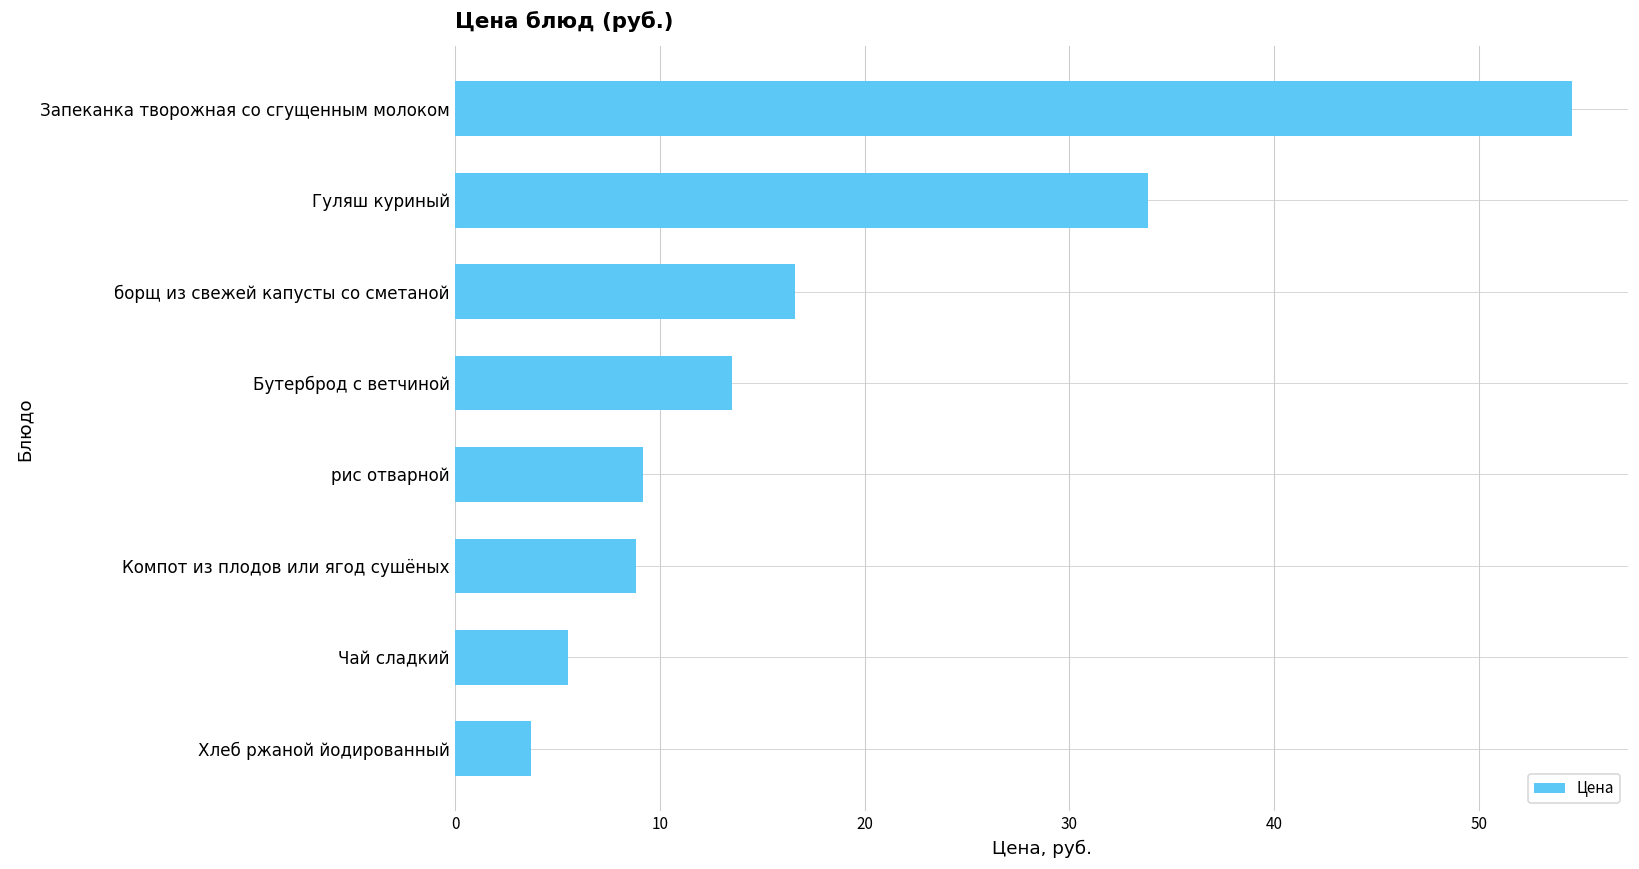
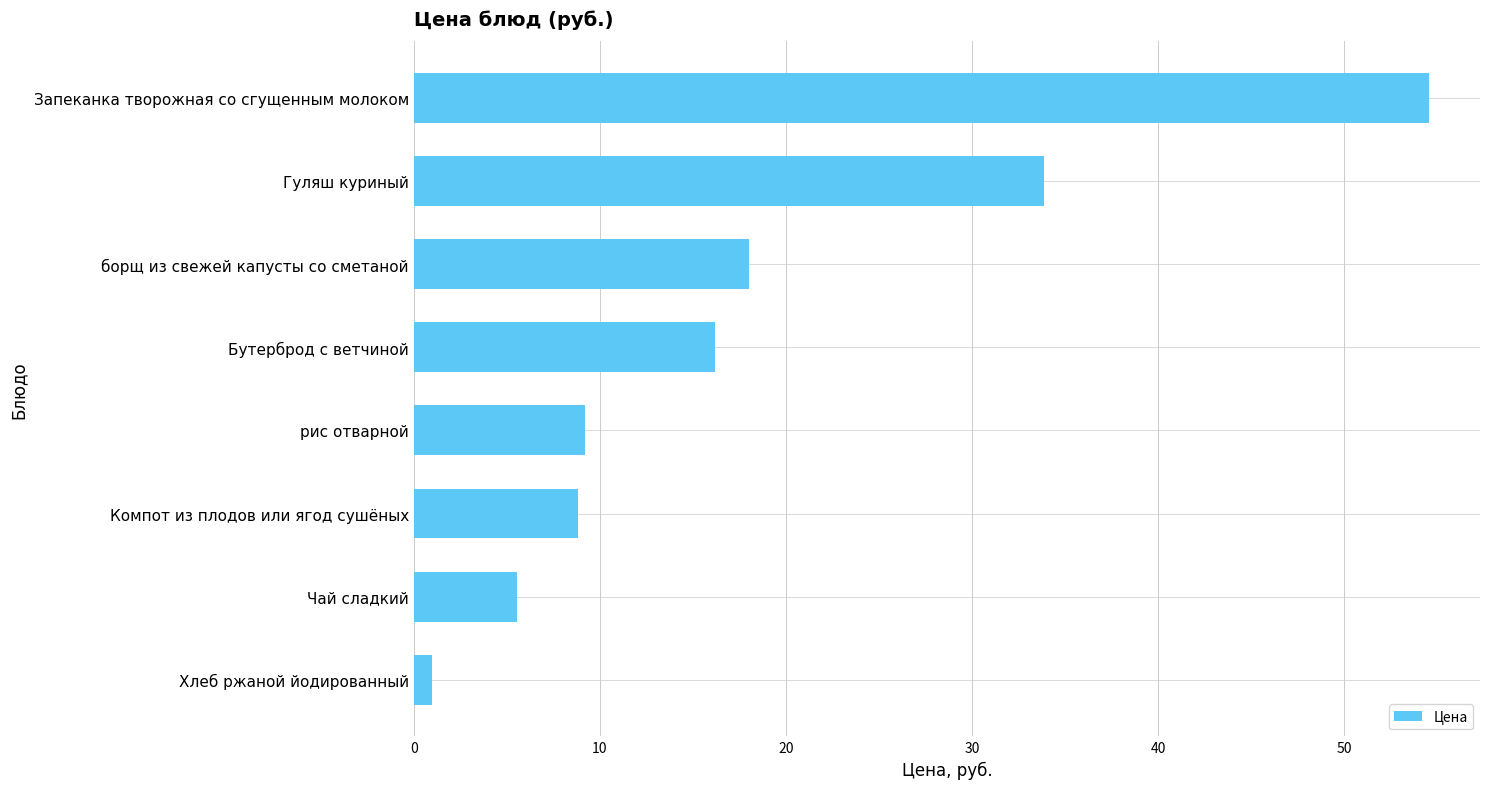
  {
    "Запеканка творожная со сгущенным молоком": 54.6,
    "Гуляш куриный": 33.9,
-   "борщ из свежей капусты со сметаной": 16.6,
-   "Бутерброд с ветчиной": 13.6,
+   "борщ из свежей капусты со сметаной": 18.0,
+   "Бутерброд с ветчиной": 16.2,
    "рис отварной": 9.2,
    "Компот из плодов или ягод сушёных": 8.8,
    "Чай сладкий": 5.5,
-   "Хлеб ржаной йодированный": 3.7
+   "Хлеб ржаной йодированный": 1.0
  }
